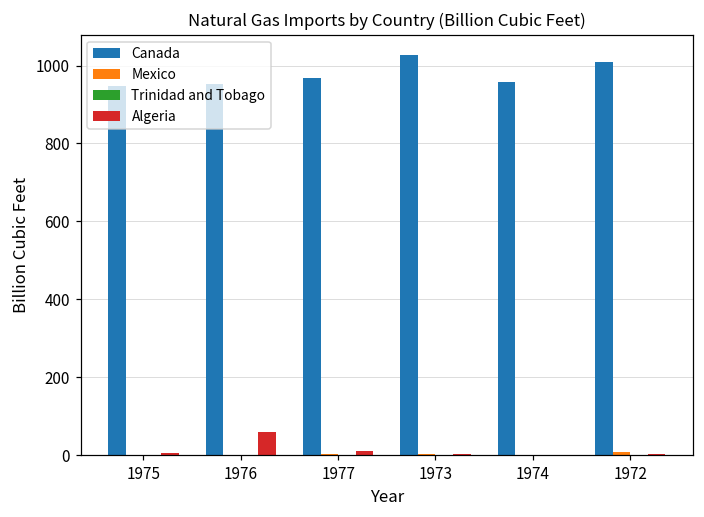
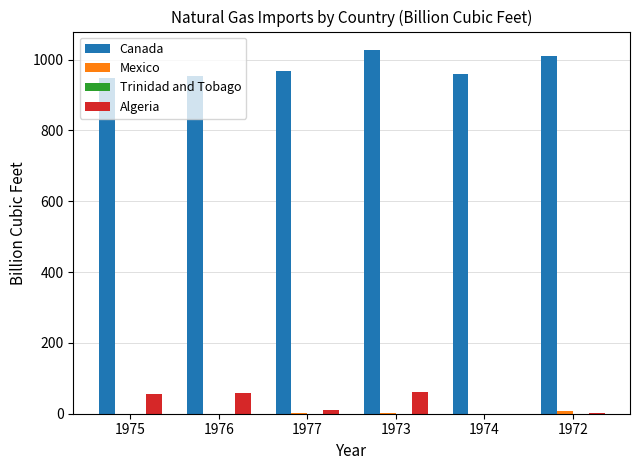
  {
    "Canada": {
      "1977": 970,
      "1973": 1030,
      "1974": 960,
      "1972": 1010
    },
    "Mexico": {
      "1975": 0,
      "1976": 0,
      "1972": 10
    },
    "Trinidad and Tobago": {
      "1975": 0,
      "1976": 0,
      "1977": 0,
      "1973": 0,
      "1974": 0,
      "1972": 0
    },
    "Algeria": {
-     "1975": 0,
+     "1975": 60,
      "1976": 60,
      "1977": 10,
-     "1973": 0,
+     "1973": 60,
      "1974": 0
    }
  }
